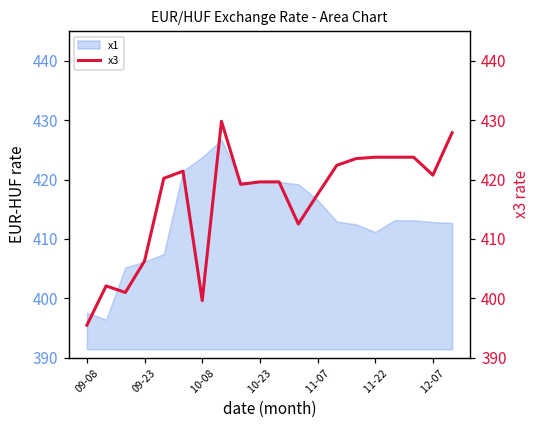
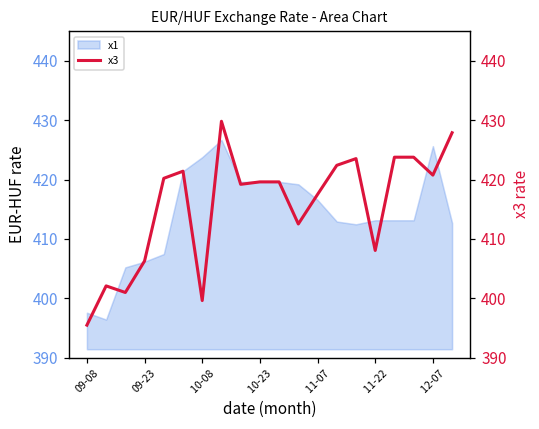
  {
    "x1": {
      "09-08": 398,
      "09-23": 406,
      "10-08": 424,
      "10-23": 420,
      "11-07": 417,
-     "11-22": 411,
-     "12-07": 413
+     "11-22": 413,
+     "12-07": 426
    },
    "x3": {
      "09-08": 395,
      "09-23": 406,
      "10-08": 400,
      "10-23": 420,
      "11-07": 418,
-     "11-22": 424,
+     "11-22": 408,
      "12-07": 421
    }
  }
